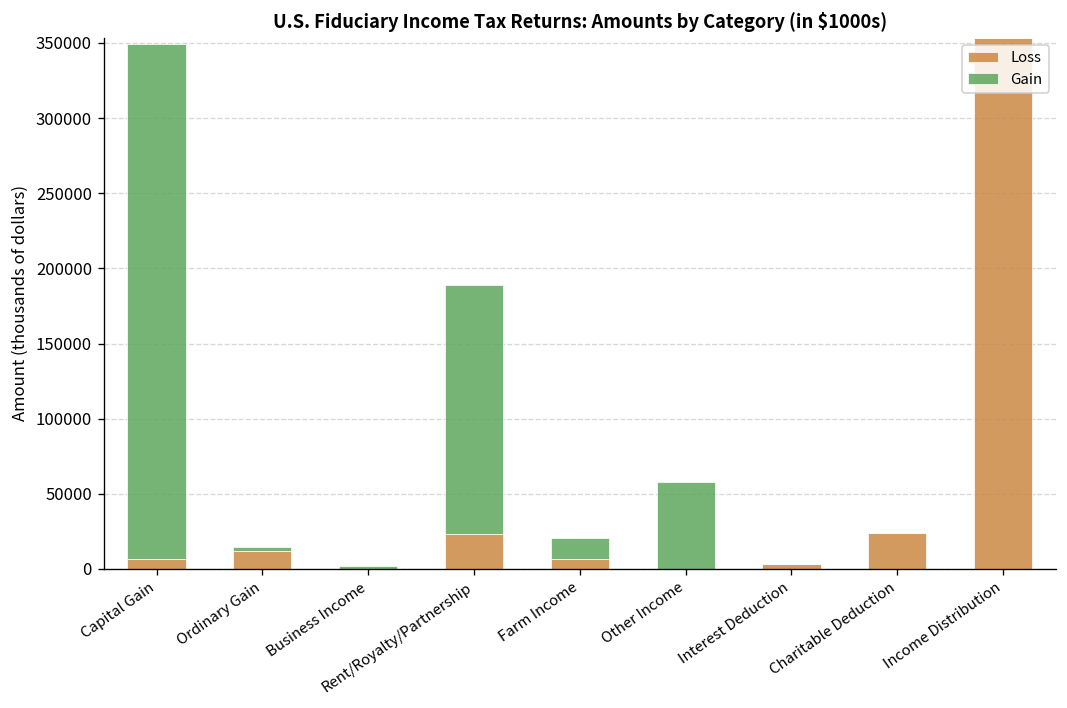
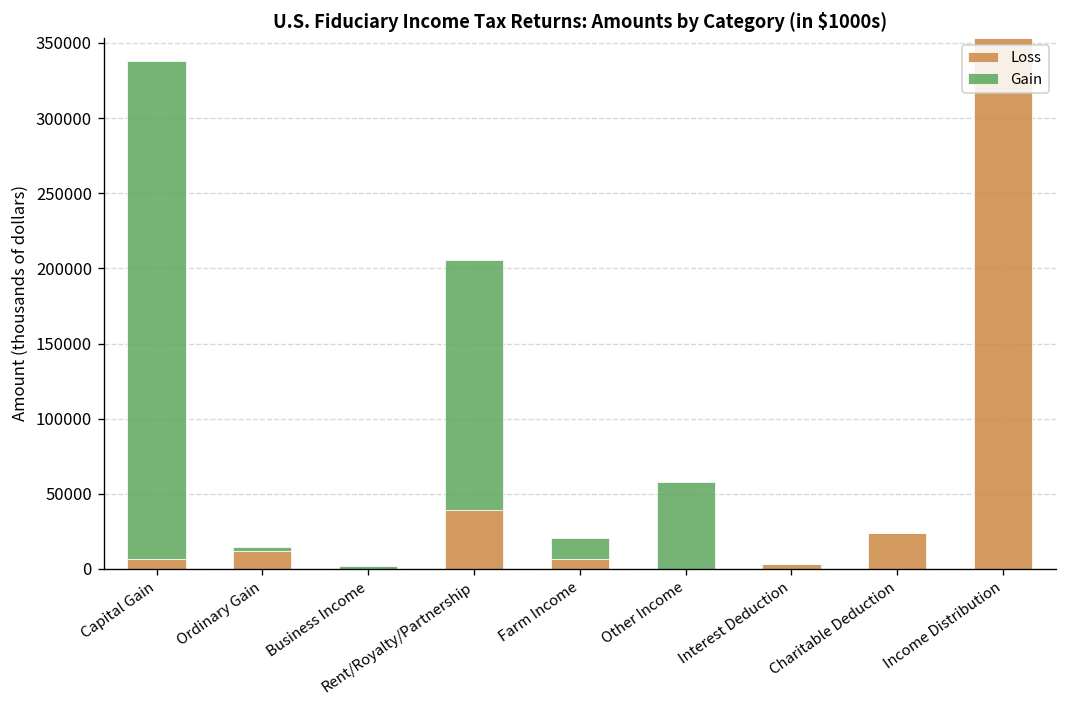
  {
    "Loss": {
      "Capital Gain": 7000,
      "Ordinary Gain": 12000,
-     "Rent/Royalty/Partnership": 23000,
+     "Rent/Royalty/Partnership": 39000,
      "Farm Income": 7000,
      "Other Income": 0,
      "Interest Deduction": 3000,
      "Charitable Deduction": 24000,
      "Income Distribution": 353000
    },
    "Gain": {
-     "Capital Gain": 343000,
+     "Capital Gain": 331000,
      "Ordinary Gain": 3000,
      "Rent/Royalty/Partnership": 166000,
      "Farm Income": 14000,
      "Other Income": 58000,
      "Interest Deduction": 0,
      "Charitable Deduction": 0,
      "Income Distribution": 0
    }
  }
